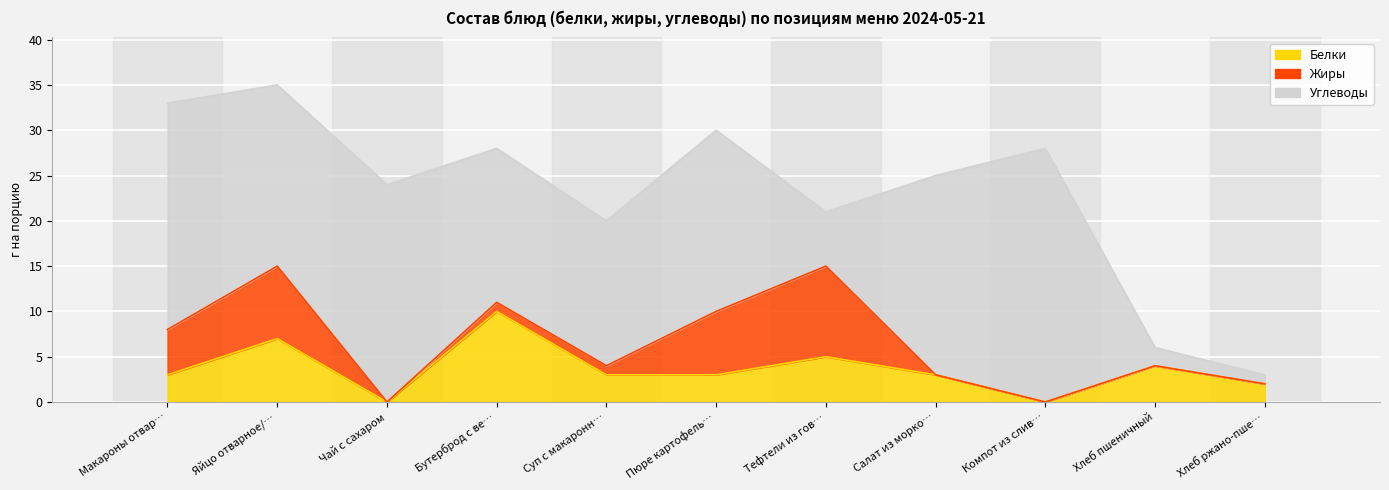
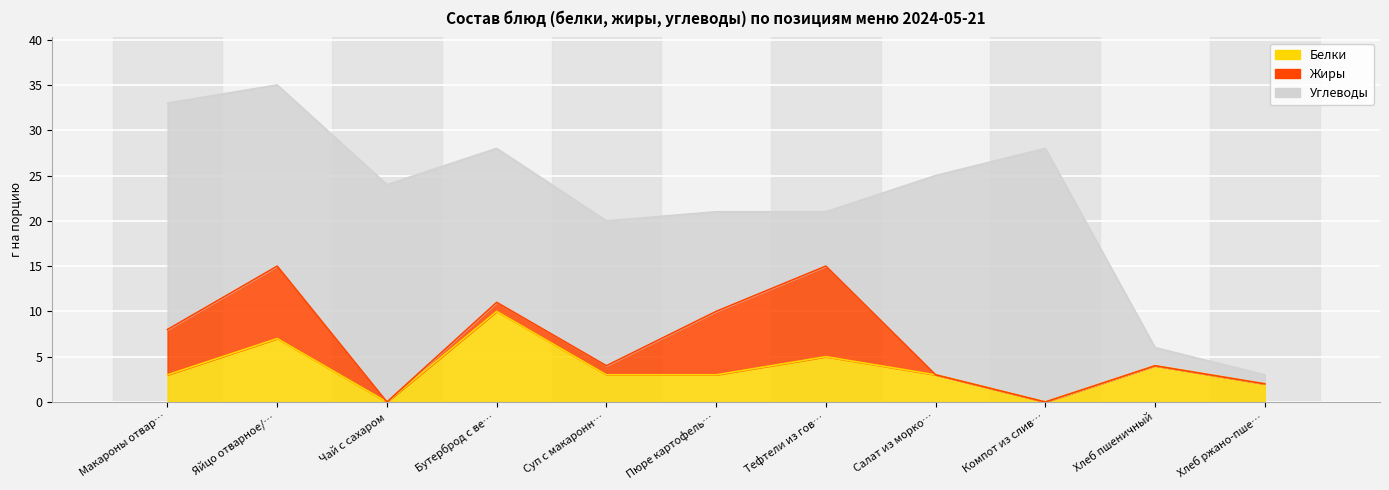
  {
    "Белки": {
      "Макароны отвар…": 3,
      "Яйцо отварное/…": 7,
      "Бутерброд с ве…": 10,
      "Суп с макаронн…": 3,
      "Пюре картофель…": 3,
      "Тефтели из гов…": 5
    },
    "Жиры": {
      "Макароны отвар…": 5,
      "Яйцо отварное/…": 8,
      "Бутерброд с ве…": 1,
      "Суп с макаронн…": 1,
      "Пюре картофель…": 7,
      "Тефтели из гов…": 10
    },
    "Углеводы": {
      "Макароны отвар…": 25,
      "Яйцо отварное/…": 20,
      "Чай с сахаром": 24,
      "Бутерброд с ве…": 17,
      "Суп с макаронн…": 16,
-     "Пюре картофель…": 20,
+     "Пюре картофель…": 11,
      "Тефтели из гов…": 6,
      "Салат из морко…": 22,
      "Компот из слив…": 28,
      "Хлеб пшеничный": 2,
      "Хлеб ржано-пше…": 1
    }
  }
